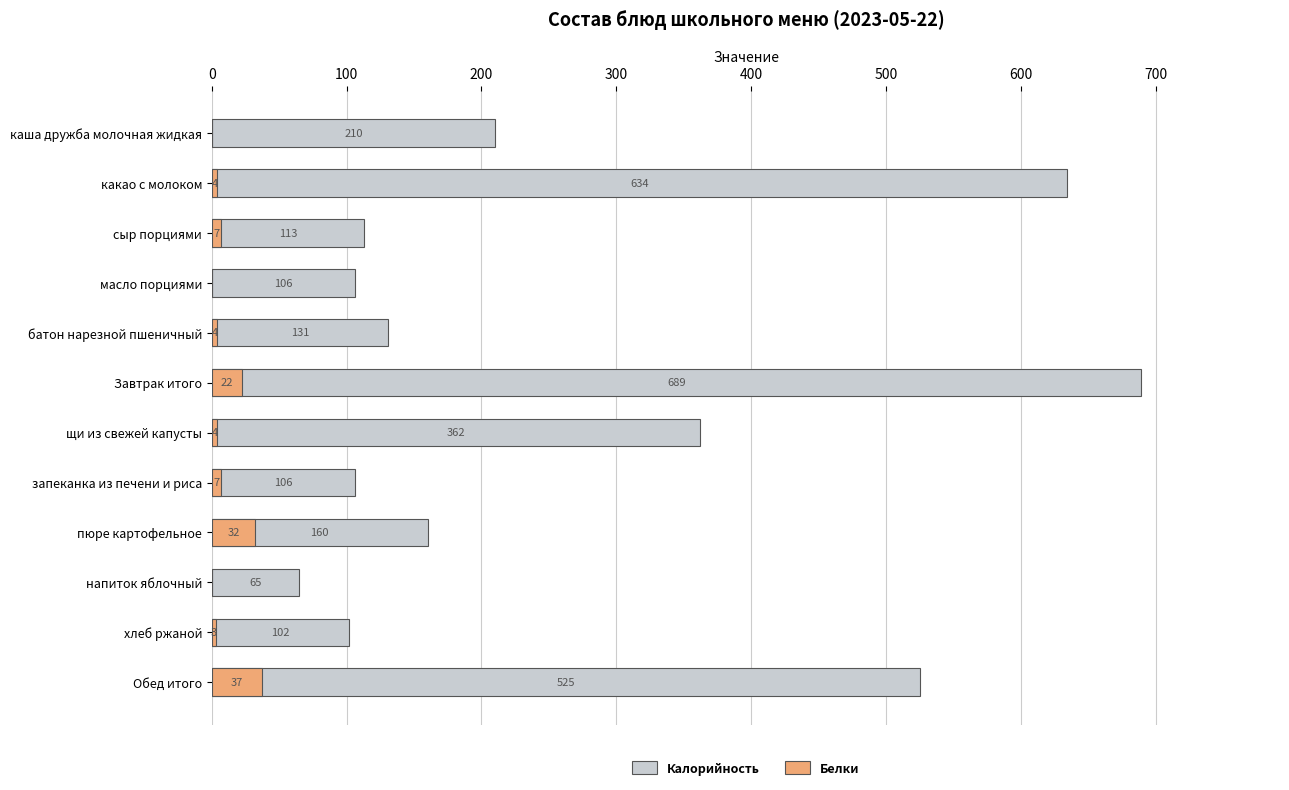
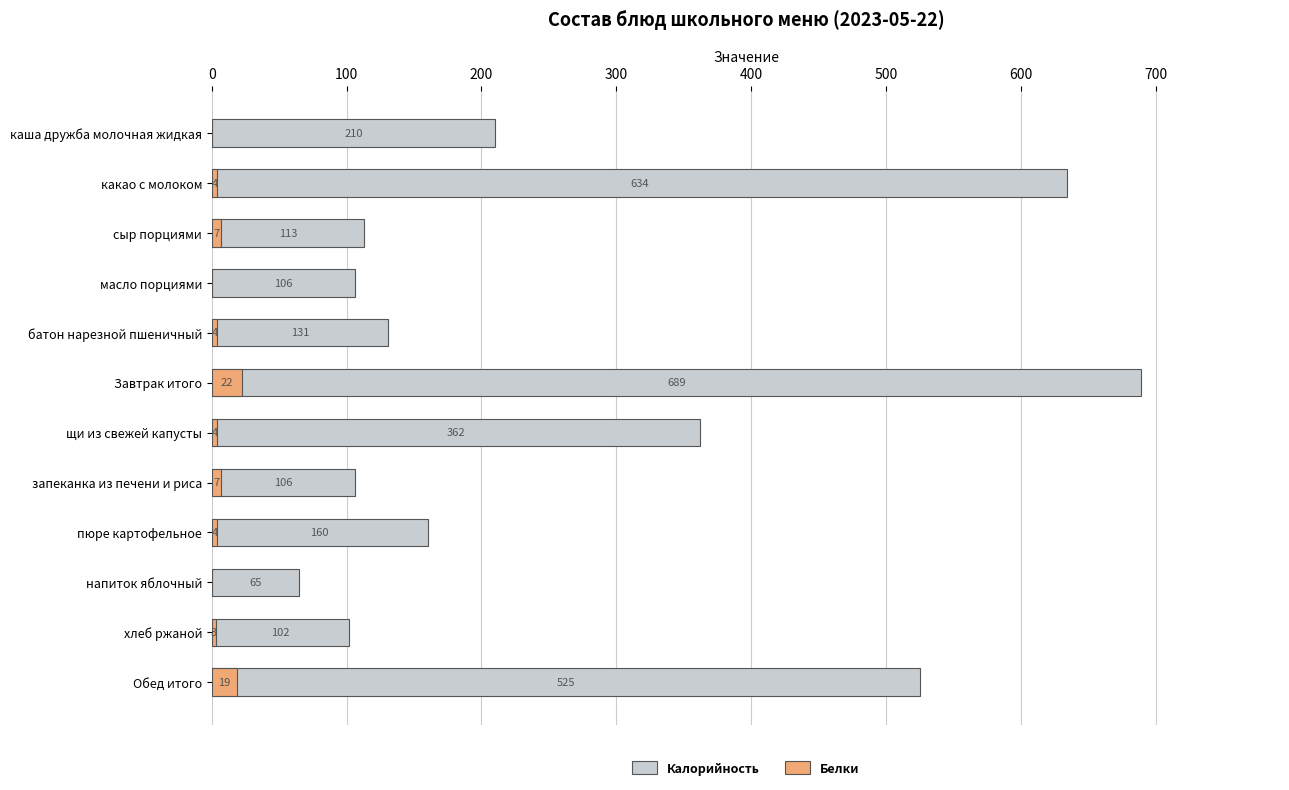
  {
    "Калорийность": {
      "каша дружба молочная жидкая": 210,
      "какао с молоком": 634,
      "сыр порциями": 113,
      "масло порциями": 106,
      "батон нарезной пшеничный": 131,
      "Завтрак итого": 689,
      "щи из свежей капусты": 362,
      "запеканка из печени и риса": 106,
      "пюре картофельное": 160,
      "напиток яблочный": 65,
      "хлеб ржаной": 102,
      "Обед итого": 525
    },
    "Белки": {
-     "пюре картофельное": 32,
-     "Обед итого": 37
+     "пюре картофельное": 4,
+     "Обед итого": 19
    }
  }
